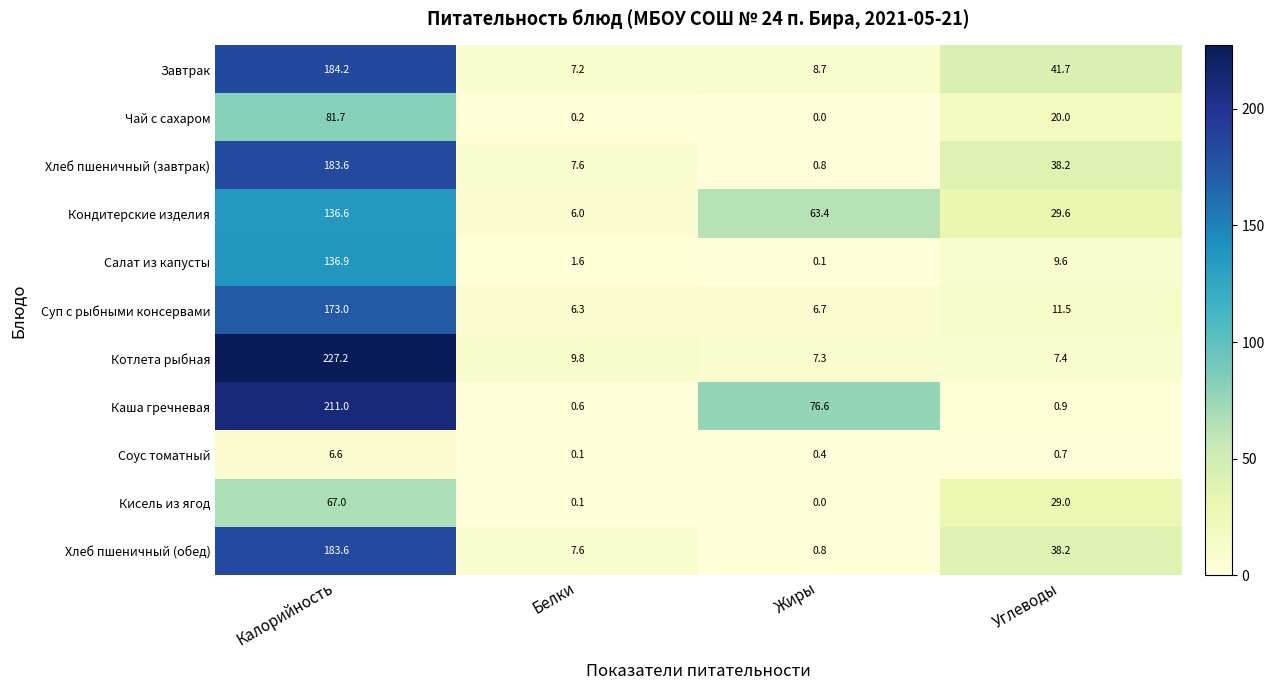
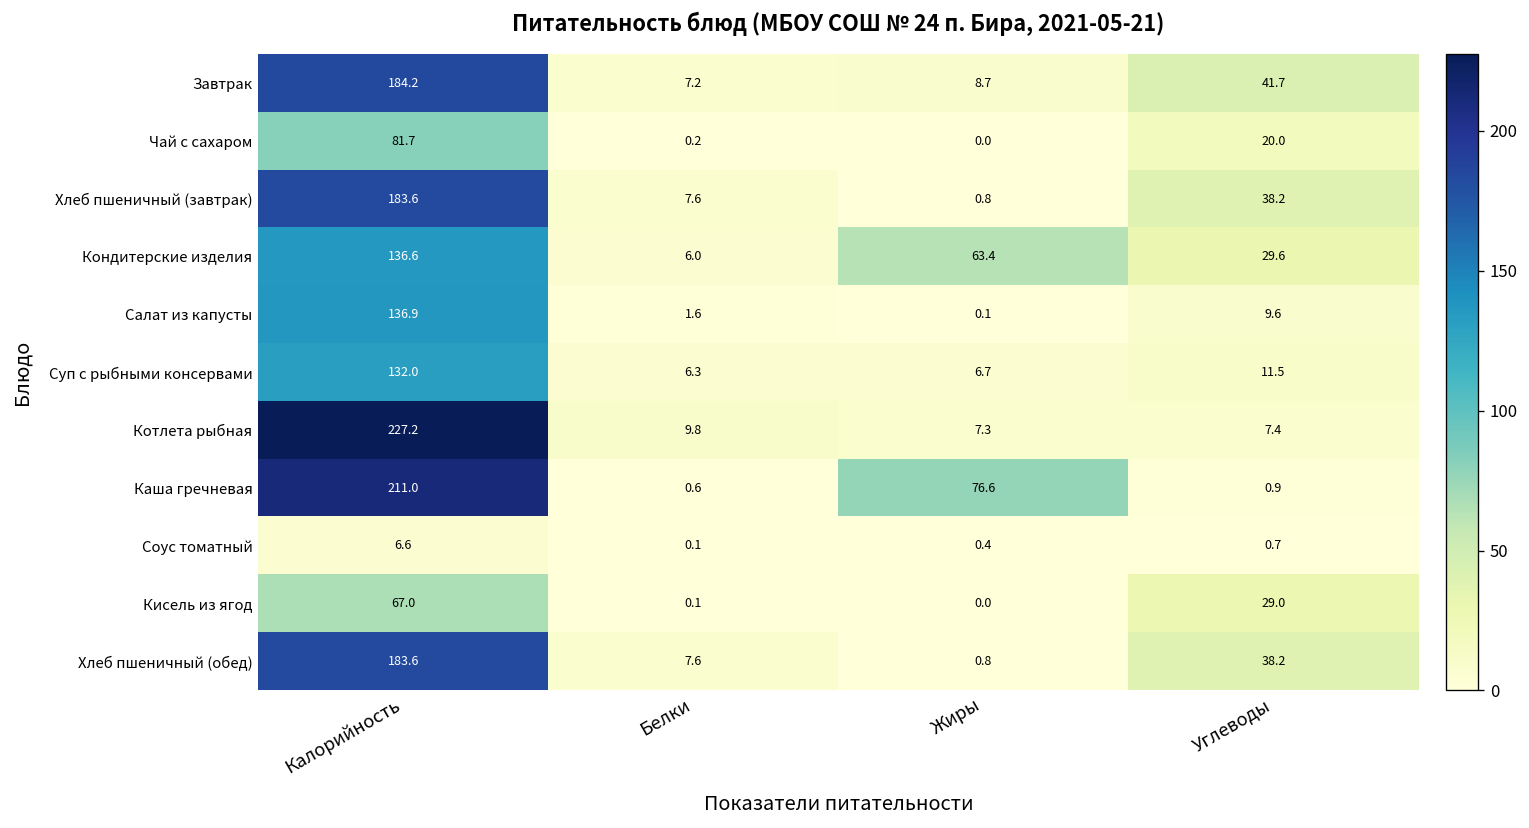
  {
    "Завтрак": {
      "Калорийность": 184.2,
      "Белки": 7.2,
      "Жиры": 8.7,
      "Углеводы": 41.7
    },
    "Чай с сахаром": {
      "Калорийность": 81.7,
      "Белки": 0.2,
      "Жиры": 0.0,
      "Углеводы": 20.0
    },
    "Хлеб пшеничный (завтрак)": {
      "Калорийность": 183.6,
      "Белки": 7.6,
      "Жиры": 0.8,
      "Углеводы": 38.2
    },
    "Кондитерские изделия": {
      "Калорийность": 136.6,
      "Белки": 6.0,
      "Жиры": 63.4,
      "Углеводы": 29.6
    },
    "Салат из капусты": {
      "Калорийность": 136.9,
      "Белки": 1.6,
      "Жиры": 0.1,
      "Углеводы": 9.6
    },
    "Суп с рыбными консервами": {
-     "Калорийность": 173.0,
+     "Калорийность": 132.0,
      "Белки": 6.3,
      "Жиры": 6.7,
      "Углеводы": 11.5
    },
    "Котлета рыбная": {
      "Калорийность": 227.2,
      "Белки": 9.8,
      "Жиры": 7.3,
      "Углеводы": 7.4
    },
    "Каша гречневая": {
      "Калорийность": 211.0,
      "Белки": 0.6,
      "Жиры": 76.6,
      "Углеводы": 0.9
    },
    "Соус томатный": {
      "Калорийность": 6.6,
      "Белки": 0.1,
      "Жиры": 0.4,
      "Углеводы": 0.7
    },
    "Кисель из ягод": {
      "Калорийность": 67.0,
      "Белки": 0.1,
      "Жиры": 0.0,
      "Углеводы": 29.0
    },
    "Хлеб пшеничный (обед)": {
      "Калорийность": 183.6,
      "Белки": 7.6,
      "Жиры": 0.8,
      "Углеводы": 38.2
    }
  }
